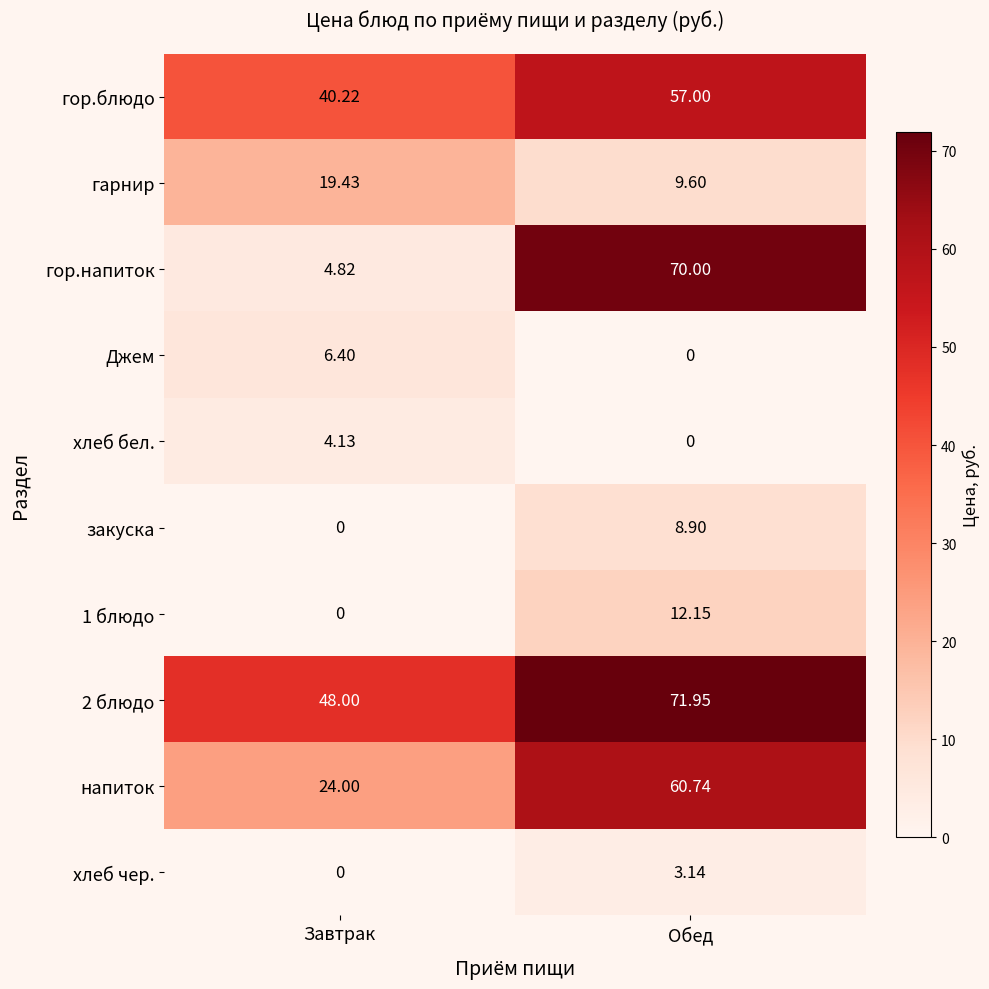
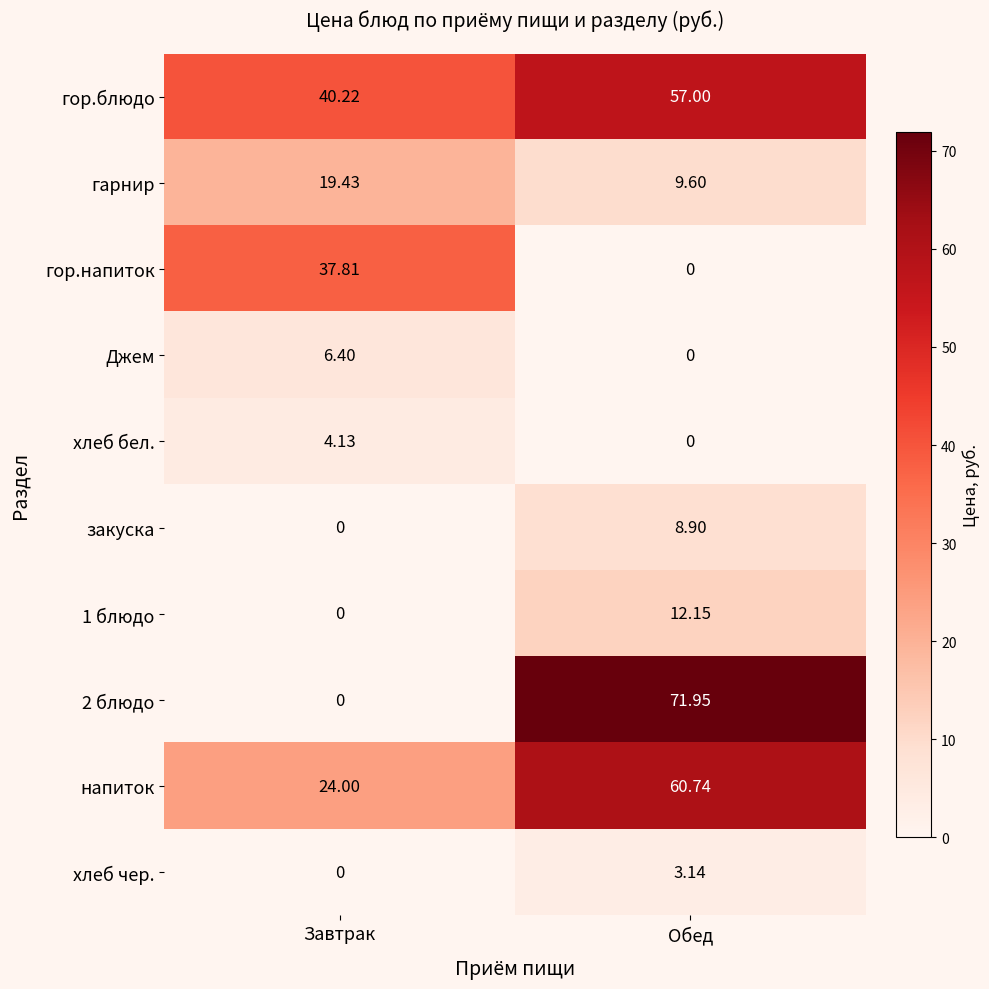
  {
    "гор.блюдо": {
      "Завтрак": 40.22,
      "Обед": 57.00
    },
    "гарнир": {
      "Завтрак": 19.43,
      "Обед": 9.60
    },
    "гор.напиток": {
-     "Завтрак": 4.82,
-     "Обед": 70.00
+     "Завтрак": 37.81,
+     "Обед": 0
    },
    "Джем": {
      "Завтрак": 6.40,
      "Обед": 0
    },
    "хлеб бел.": {
      "Завтрак": 4.13,
      "Обед": 0
    },
    "закуска": {
      "Завтрак": 0,
      "Обед": 8.90
    },
    "1 блюдо": {
      "Завтрак": 0,
      "Обед": 12.15
    },
    "2 блюдо": {
-     "Завтрак": 48.00,
+     "Завтрак": 0,
      "Обед": 71.95
    },
    "напиток": {
      "Завтрак": 24.00,
      "Обед": 60.74
    },
    "хлеб чер.": {
      "Завтрак": 0,
      "Обед": 3.14
    }
  }
